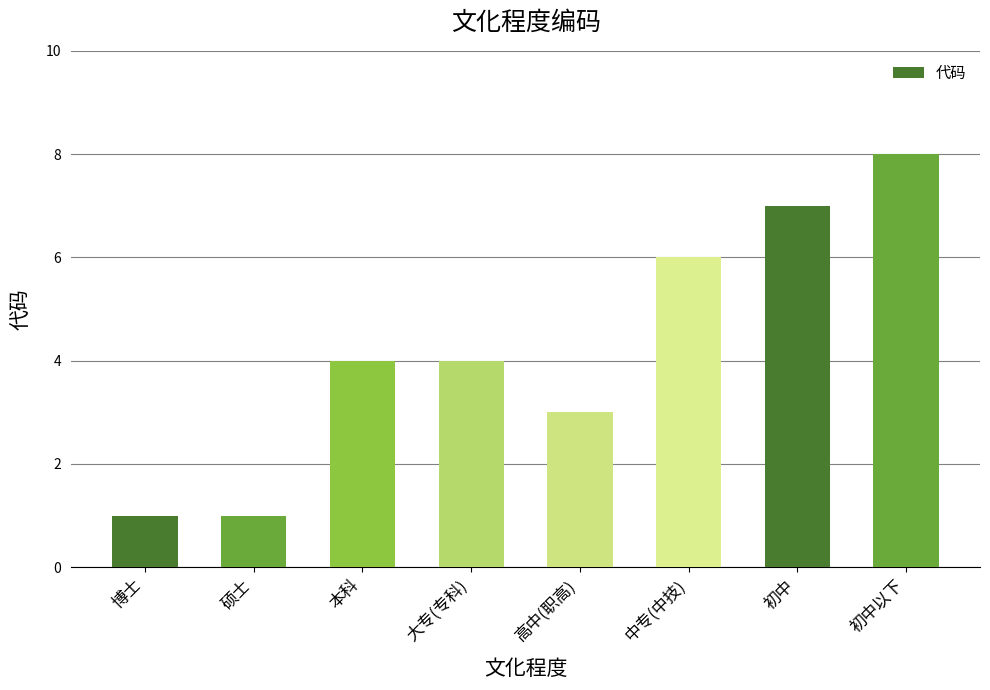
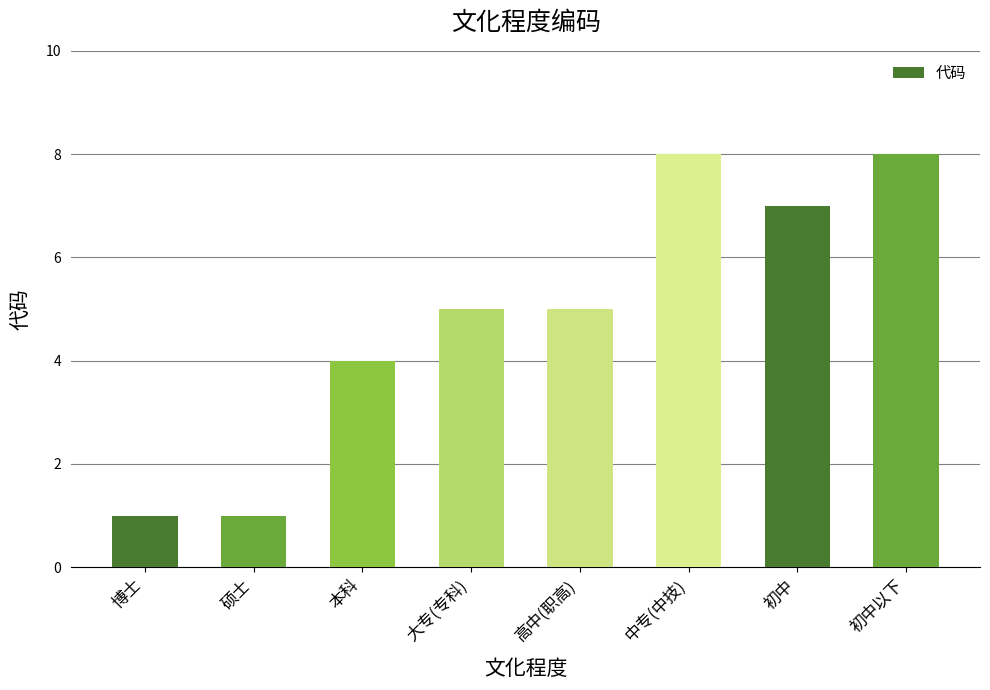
  {
    "博士": 1,
    "硕士": 1,
    "本科": 4,
-   "大专(专科)": 4,
-   "高中(职高)": 3,
-   "中专(中技)": 6,
+   "大专(专科)": 5,
+   "高中(职高)": 5,
+   "中专(中技)": 8,
    "初中": 7,
    "初中以下": 8
  }
